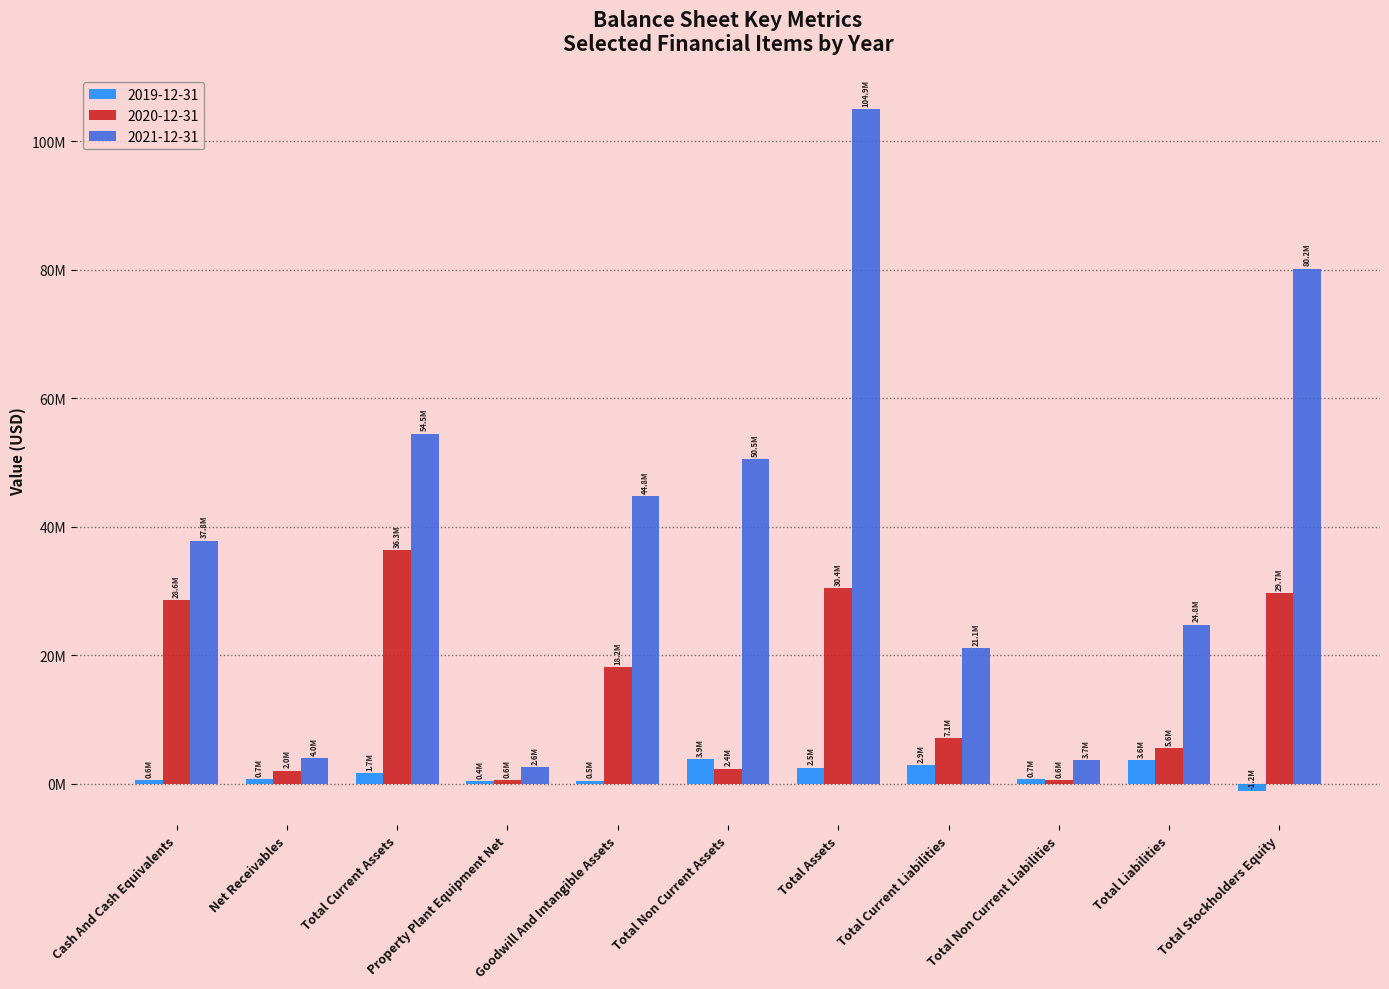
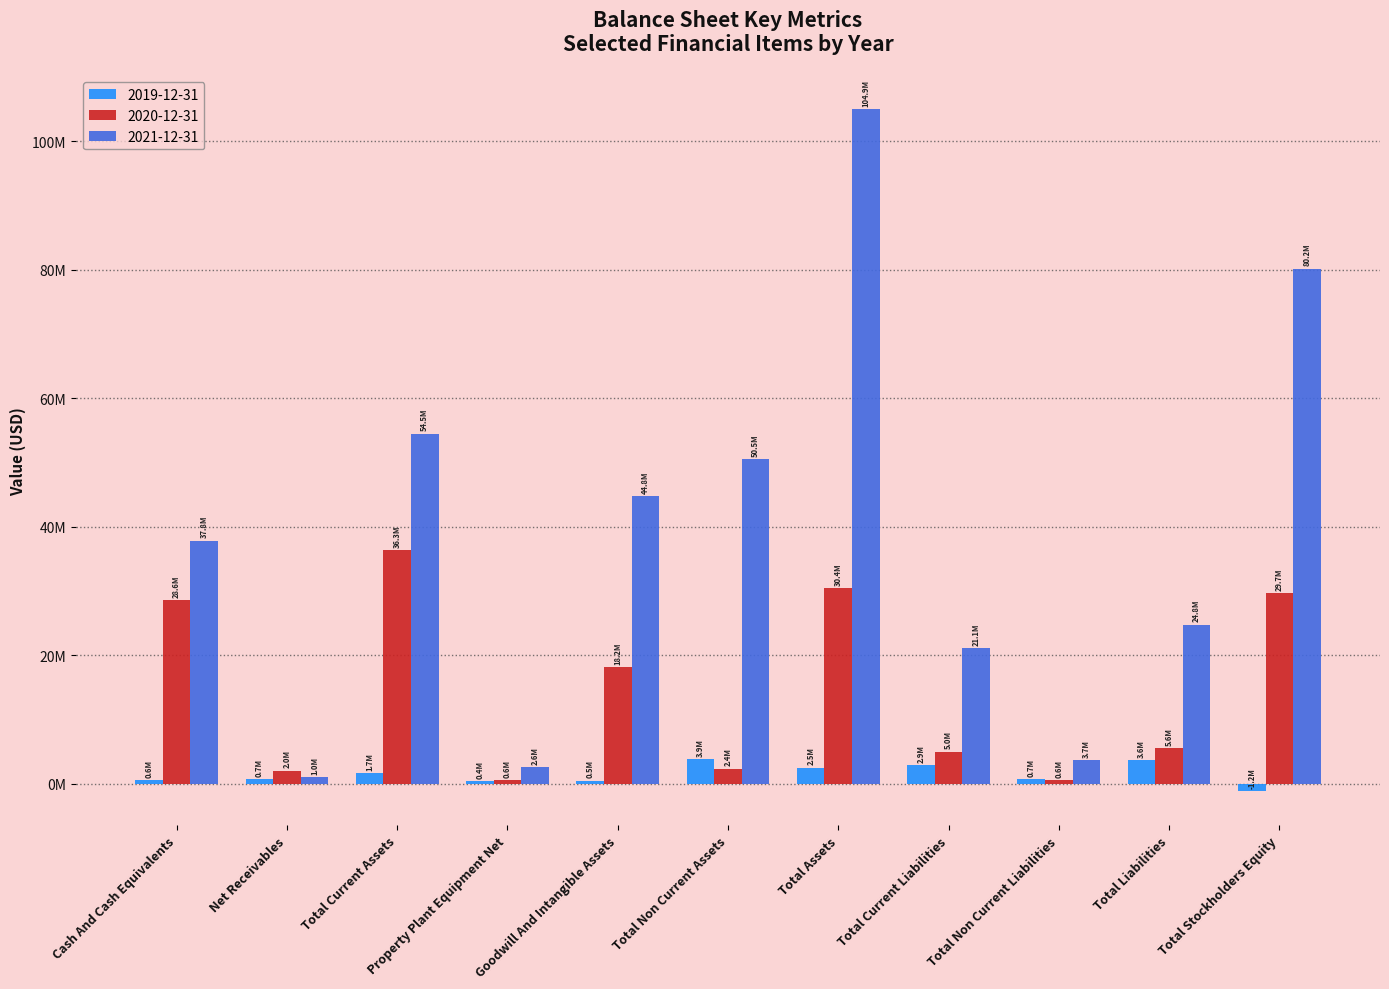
  {
    "2019-12-31": {
      "Cash And Cash Equivalents": "0.6M",
      "Net Receivables": "0.7M",
      "Total Current Assets": "1.7M",
      "Property Plant Equipment Net": "0.4M",
      "Goodwill And Intangible Assets": "0.5M",
      "Total Non Current Assets": "3.9M",
      "Total Assets": "2.5M",
      "Total Current Liabilities": "2.9M",
      "Total Non Current Liabilities": "0.7M",
      "Total Liabilities": "3.6M",
      "Total Stockholders Equity": "-1.2M"
    },
    "2020-12-31": {
      "Cash And Cash Equivalents": "28.6M",
      "Net Receivables": "2.0M",
      "Total Current Assets": "36.3M",
      "Property Plant Equipment Net": "0.6M",
      "Goodwill And Intangible Assets": "18.2M",
      "Total Non Current Assets": "2.4M",
      "Total Assets": "30.4M",
-     "Total Current Liabilities": "7.1M",
+     "Total Current Liabilities": "5.0M",
      "Total Non Current Liabilities": "0.6M",
      "Total Liabilities": "5.6M",
      "Total Stockholders Equity": "29.7M"
    },
    "2021-12-31": {
      "Cash And Cash Equivalents": "37.8M",
-     "Net Receivables": "4.0M",
+     "Net Receivables": "1.0M",
      "Total Current Assets": "54.5M",
      "Property Plant Equipment Net": "2.6M",
      "Goodwill And Intangible Assets": "44.8M",
      "Total Non Current Assets": "50.5M",
      "Total Assets": "104.9M",
      "Total Current Liabilities": "21.1M",
      "Total Non Current Liabilities": "3.7M",
      "Total Liabilities": "24.8M",
      "Total Stockholders Equity": "80.2M"
    }
  }
